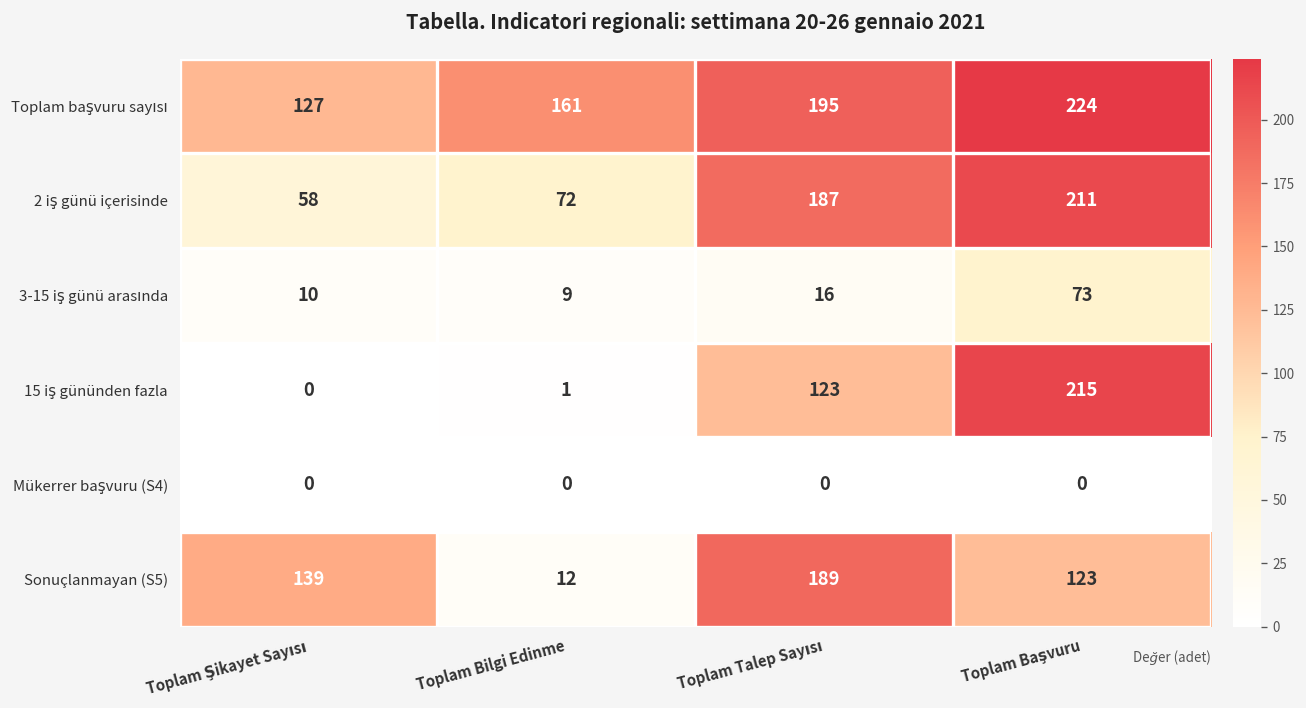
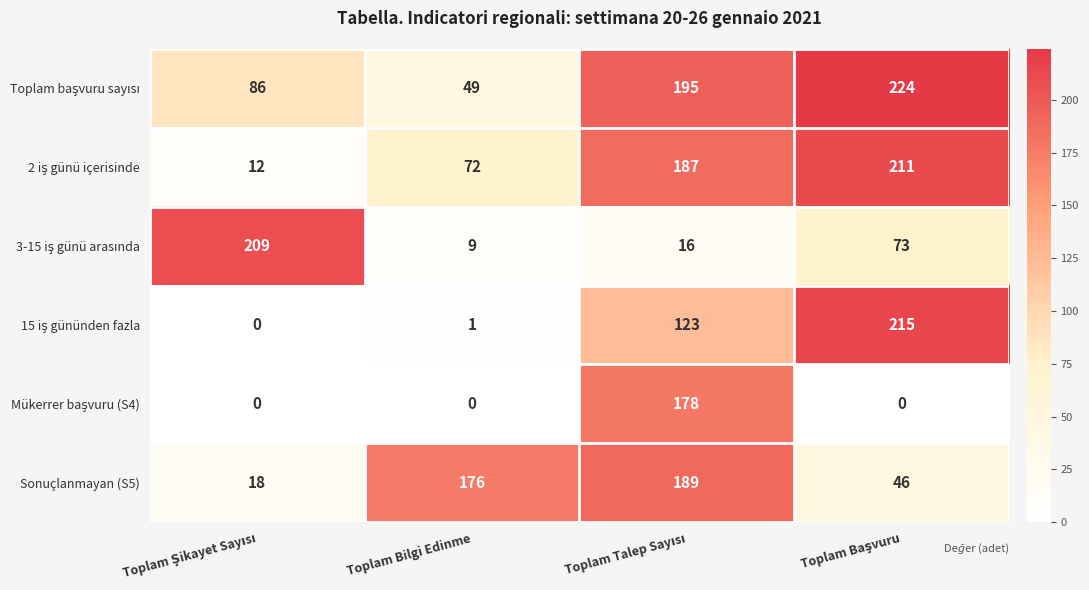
  {
    "Toplam başvuru sayısı": {
-     "Toplam Şikayet Sayısı": 127,
-     "Toplam Bilgi Edinme": 161,
+     "Toplam Şikayet Sayısı": 86,
+     "Toplam Bilgi Edinme": 49,
      "Toplam Talep Sayısı": 195,
      "Toplam Başvuru": 224
    },
    "2 iş günü içerisinde": {
-     "Toplam Şikayet Sayısı": 58,
+     "Toplam Şikayet Sayısı": 12,
      "Toplam Bilgi Edinme": 72,
      "Toplam Talep Sayısı": 187,
      "Toplam Başvuru": 211
    },
    "3-15 iş günü arasında": {
-     "Toplam Şikayet Sayısı": 10,
+     "Toplam Şikayet Sayısı": 209,
      "Toplam Bilgi Edinme": 9,
      "Toplam Talep Sayısı": 16,
      "Toplam Başvuru": 73
    },
    "15 iş gününden fazla": {
      "Toplam Şikayet Sayısı": 0,
      "Toplam Bilgi Edinme": 1,
      "Toplam Talep Sayısı": 123,
      "Toplam Başvuru": 215
    },
    "Mükerrer başvuru (S4)": {
      "Toplam Şikayet Sayısı": 0,
      "Toplam Bilgi Edinme": 0,
-     "Toplam Talep Sayısı": 0,
+     "Toplam Talep Sayısı": 178,
      "Toplam Başvuru": 0
    },
    "Sonuçlanmayan (S5)": {
-     "Toplam Şikayet Sayısı": 139,
-     "Toplam Bilgi Edinme": 12,
+     "Toplam Şikayet Sayısı": 18,
+     "Toplam Bilgi Edinme": 176,
      "Toplam Talep Sayısı": 189,
-     "Toplam Başvuru": 123
+     "Toplam Başvuru": 46
    }
  }
